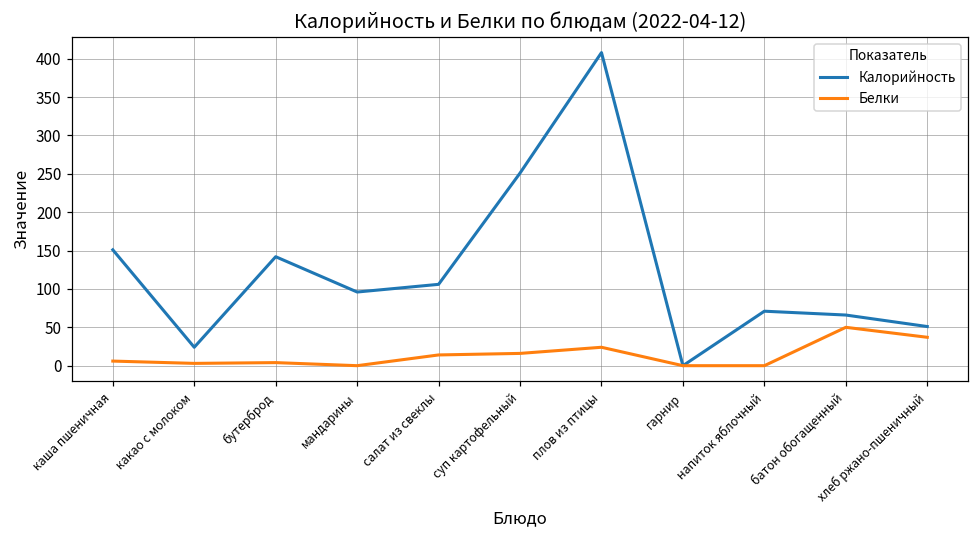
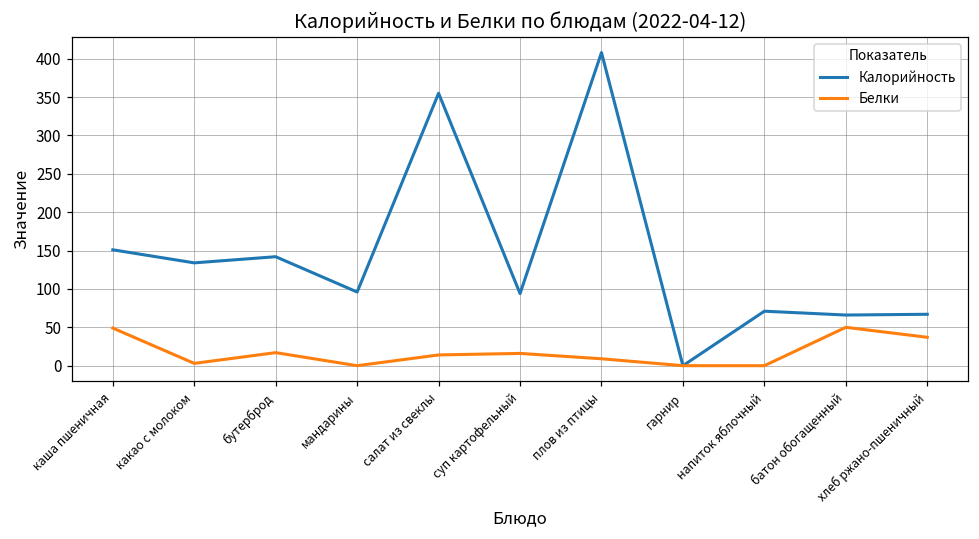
  {
    "Калорийность": {
      "каша пшеничная": 150,
-     "какао с молоком": 20,
+     "какао с молоком": 130,
      "бутерброд": 140,
      "мандарины": 100,
-     "салат из свеклы": 110,
-     "суп картофельный": 250,
+     "салат из свеклы": 360,
+     "суп картофельный": 90,
      "плов из птицы": 410,
      "напиток яблочный": 70,
      "батон обогащенный": 70,
-     "хлеб ржано-пшеничный": 50
+     "хлеб ржано-пшеничный": 70
    },
    "Белки": {
-     "каша пшеничная": 10,
+     "каша пшеничная": 50,
      "какао с молоком": 0,
-     "бутерброд": 0,
+     "бутерброд": 20,
      "мандарины": 0,
      "салат из свеклы": 10,
      "суп картофельный": 20,
-     "плов из птицы": 20,
+     "плов из птицы": 10,
      "напиток яблочный": 0,
      "батон обогащенный": 50,
      "хлеб ржано-пшеничный": 40
    }
  }
